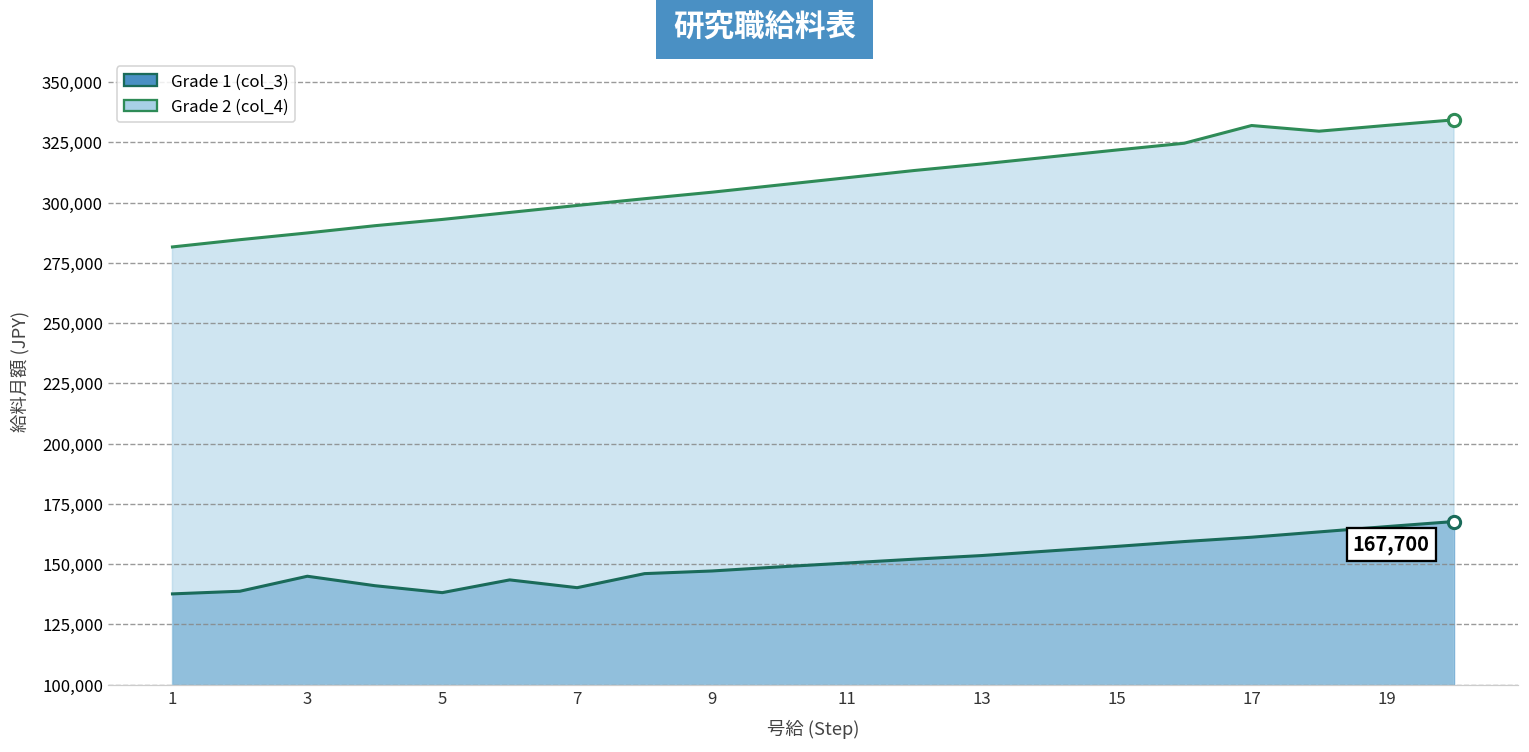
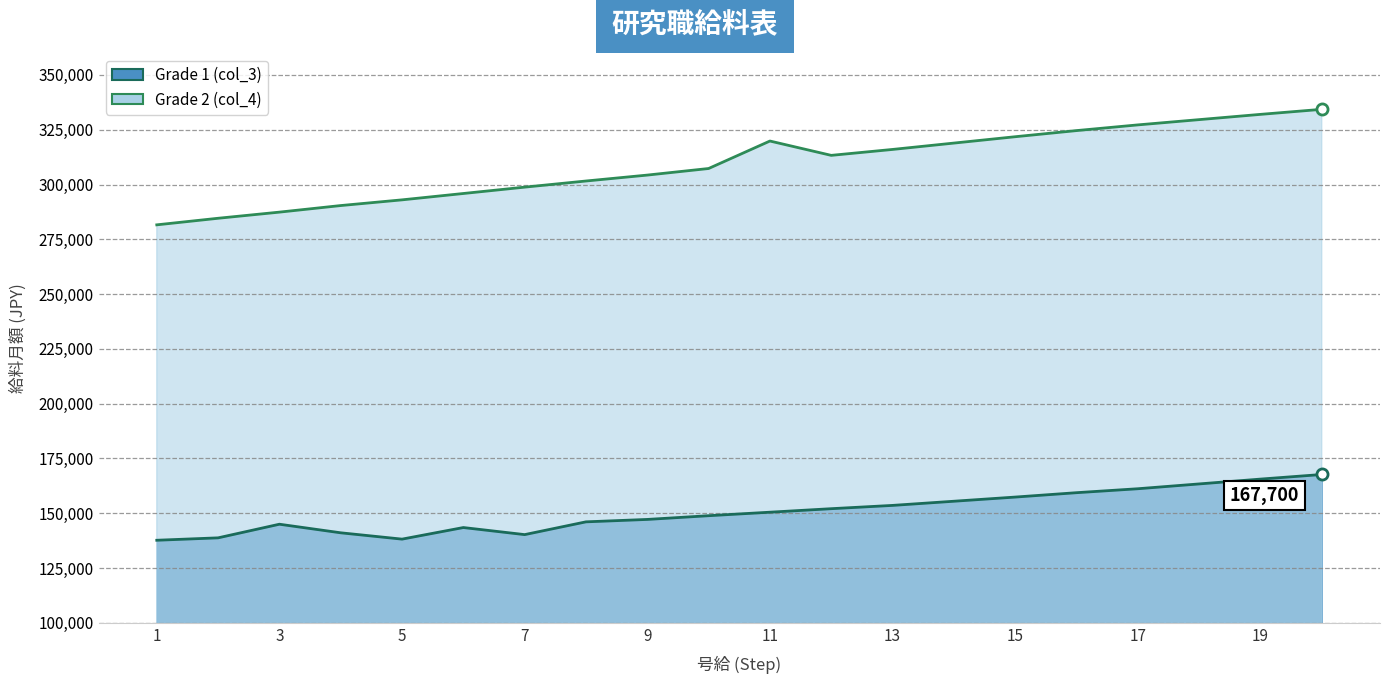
  {
    "Grade 1 (col_3)": {
      "1": "138,000",
      "3": "145,000",
      "5": "138,000",
      "7": "140,000",
      "9": "147,000",
      "11": "151,000",
      "13": "154,000",
      "15": "157,000",
      "17": "161,000"
    },
    "Grade 2 (col_4)": {
      "1": "282,000",
      "3": "287,000",
      "5": "293,000",
      "7": "299,000",
      "9": "304,000",
-     "11": "310,000",
+     "11": "320,000",
      "13": "316,000",
      "15": "322,000",
-     "17": "332,000",
+     "17": "327,000",
      "19": "332,000"
    }
  }
